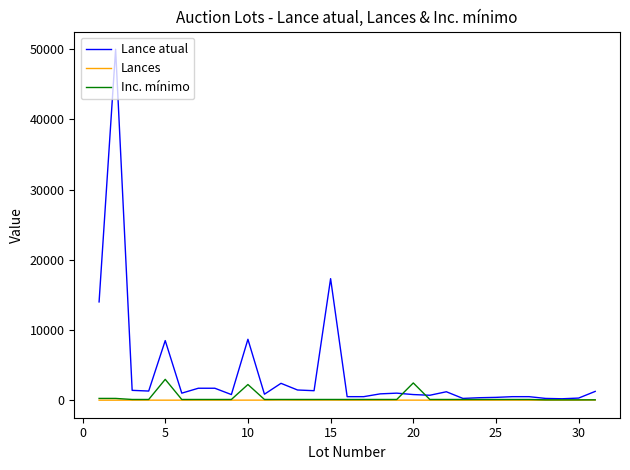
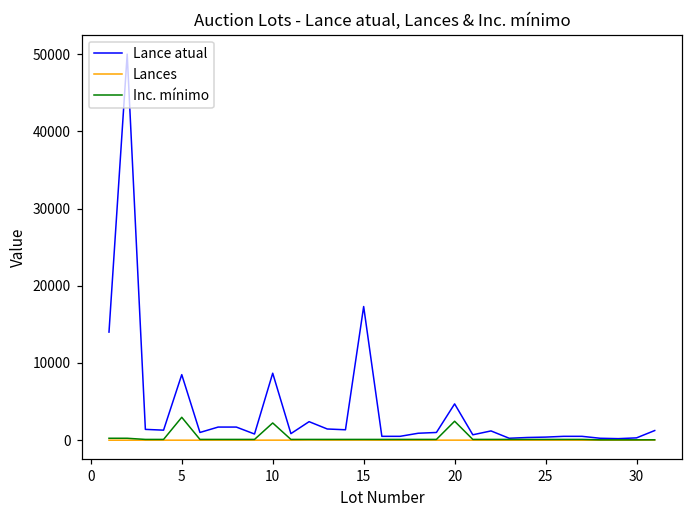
  {
    "Lance atual": {
      "5": 8000,
      "10": 9000,
      "15": 17000,
-     "20": 1000
+     "20": 5000
    },
    "Lances": {
      "5": 0,
      "10": 0,
      "20": 0
    },
    "Inc. mínimo": {
      "5": 3000,
      "10": 2000,
      "20": 2000
    }
  }
